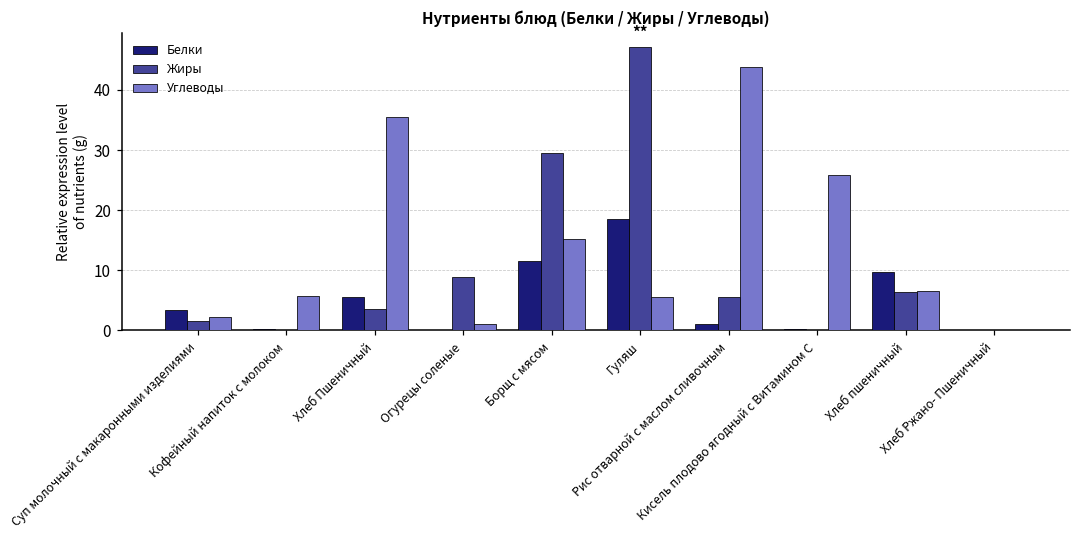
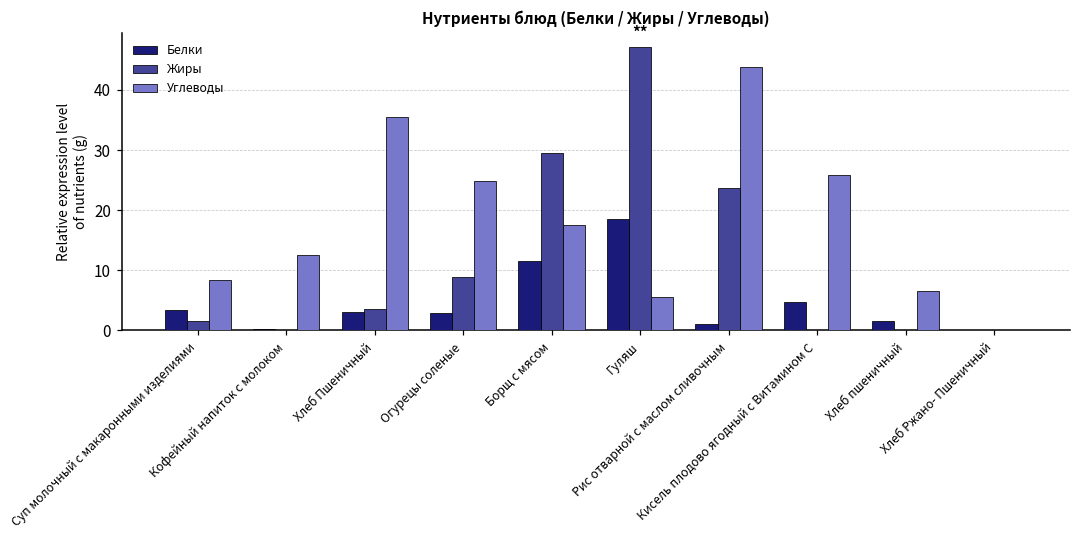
  {
    "Белки": {
      "Суп молочный с макаронными изделиями": 3,
-     "Хлеб Пшеничный": 6,
-     "Огурецы соленые": 0,
+     "Хлеб Пшеничный": 3,
+     "Огурецы соленые": 3,
      "Борщ с мясом": 12,
      "Гуляш": 19,
      "Рис отварной с маслом сливочным": 1,
-     "Кисель плодово ягодный с Витамином С": 0,
-     "Хлеб пшеничный": 10,
+     "Кисель плодово ягодный с Витамином С": 5,
+     "Хлеб пшеничный": 2,
      "Хлеб Ржано- Пшеничный": 0
    },
    "Жиры": {
      "Суп молочный с макаронными изделиями": 2,
      "Кофейный напиток с молоком": 0,
      "Хлеб Пшеничный": 4,
      "Огурецы соленые": 9,
      "Борщ с мясом": 30,
      "Гуляш": 47,
-     "Рис отварной с маслом сливочным": 6,
+     "Рис отварной с маслом сливочным": 24,
      "Кисель плодово ягодный с Витамином С": 0,
-     "Хлеб пшеничный": 6,
+     "Хлеб пшеничный": 0,
      "Хлеб Ржано- Пшеничный": 0
    },
    "Углеводы": {
-     "Суп молочный с макаронными изделиями": 2,
-     "Кофейный напиток с молоком": 6,
+     "Суп молочный с макаронными изделиями": 8,
+     "Кофейный напиток с молоком": 13,
      "Хлеб Пшеничный": 36,
-     "Огурецы соленые": 1,
-     "Борщ с мясом": 15,
+     "Огурецы соленые": 25,
+     "Борщ с мясом": 18,
      "Гуляш": 6,
      "Рис отварной с маслом сливочным": 44,
      "Кисель плодово ягодный с Витамином С": 26,
      "Хлеб пшеничный": 7,
      "Хлеб Ржано- Пшеничный": 0
    }
  }
